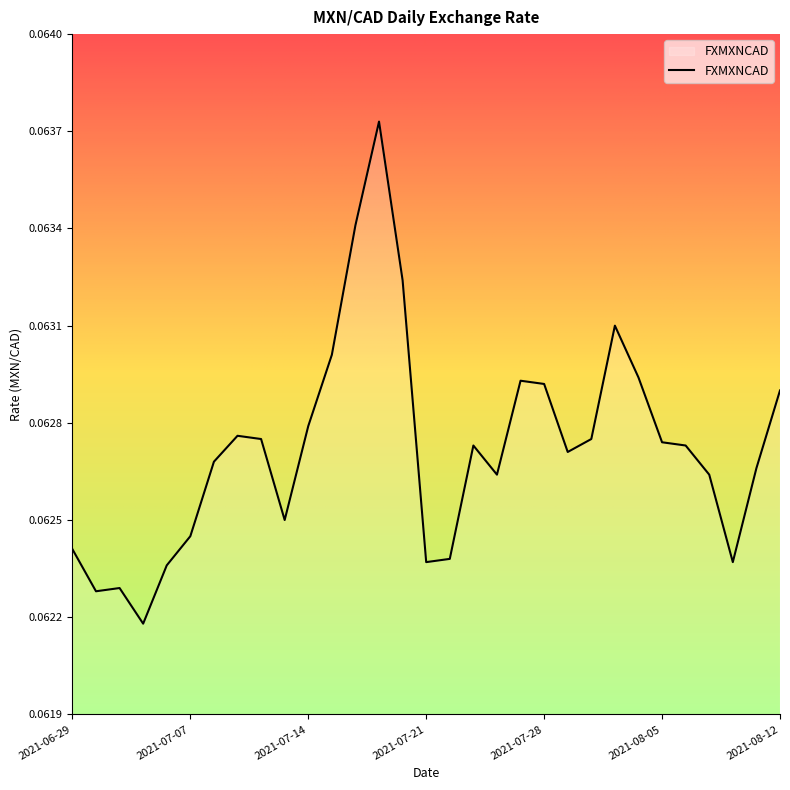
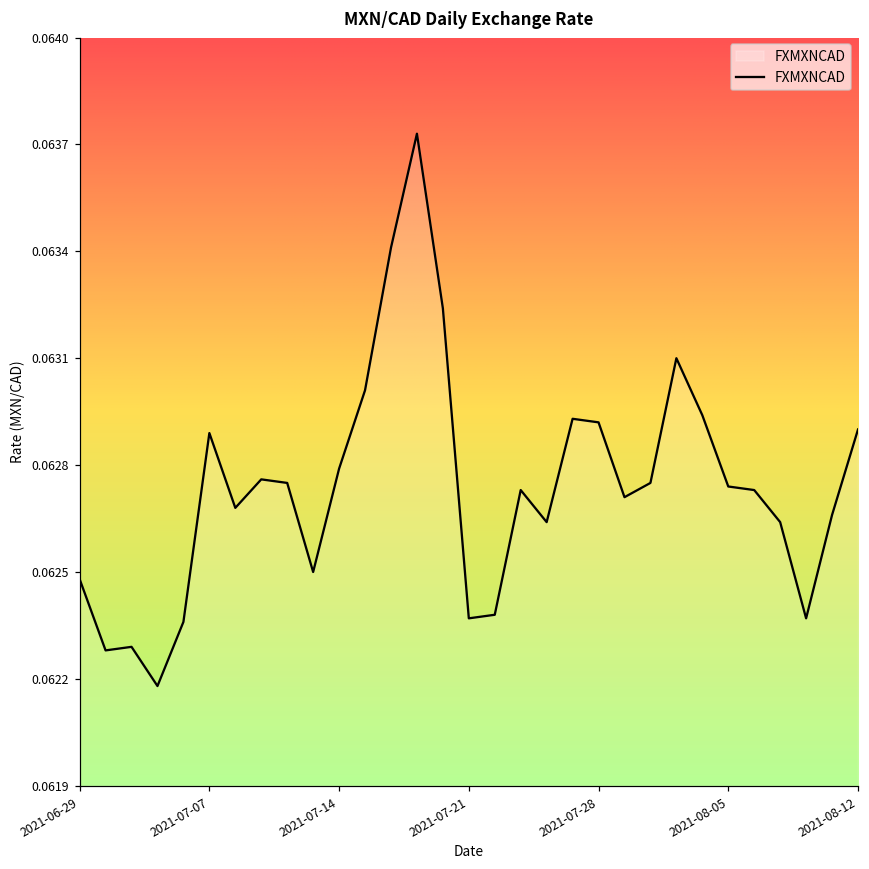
  {
-   "2021-06-29": 0.06241,
-   "2021-07-07": 0.06245,
+   "2021-06-29": 0.06248,
+   "2021-07-07": 0.06289,
    "2021-07-14": 0.06279,
    "2021-07-21": 0.06237,
    "2021-07-28": 0.06292,
    "2021-08-05": 0.06274,
    "2021-08-12": 0.06290
  }
